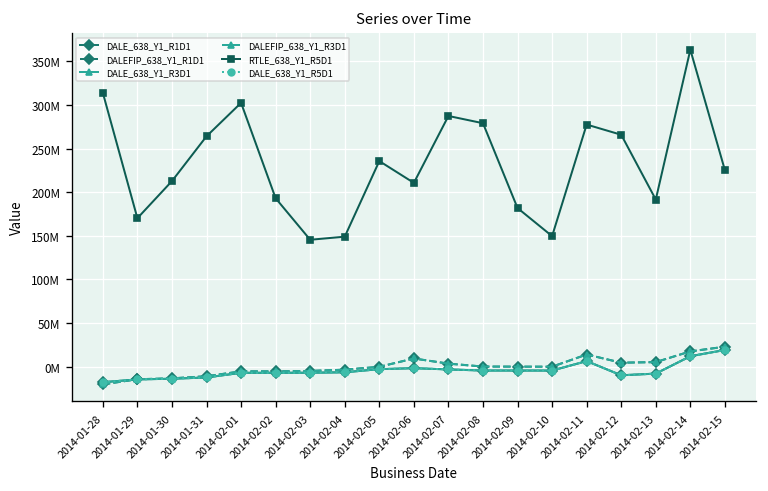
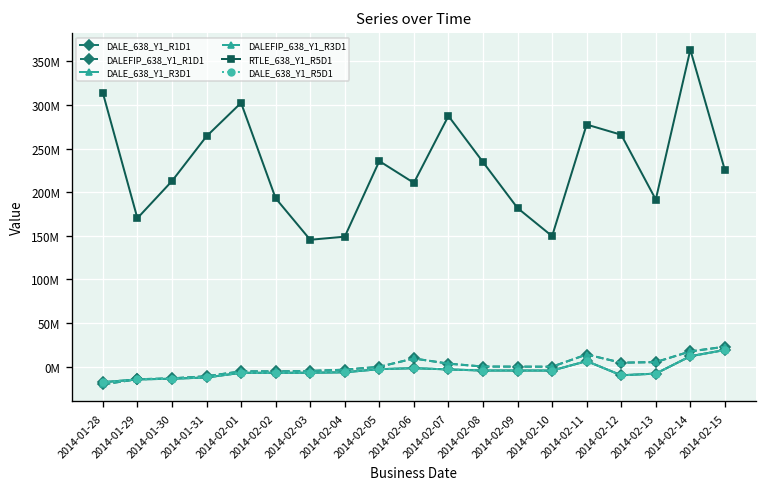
  {
    "RTLE_638_Y1_R5D1": {
      "2014-01-28": 310000000,
      "2014-01-29": 170000000,
      "2014-01-30": 210000000,
      "2014-01-31": 260000000,
      "2014-02-01": 300000000,
      "2014-02-02": 190000000,
      "2014-02-03": 150000000,
      "2014-02-04": 150000000,
      "2014-02-05": 240000000,
      "2014-02-06": 210000000,
      "2014-02-07": 290000000,
-     "2014-02-08": 280000000,
+     "2014-02-08": 230000000,
      "2014-02-09": 180000000,
      "2014-02-10": 150000000,
      "2014-02-11": 280000000,
      "2014-02-12": 270000000,
      "2014-02-13": 190000000,
      "2014-02-14": 360000000,
      "2014-02-15": 230000000
    }
  }
